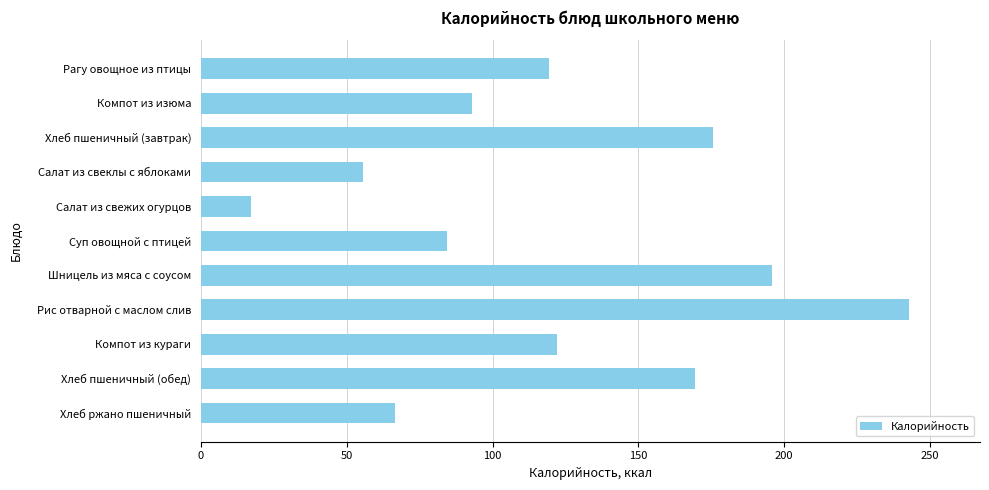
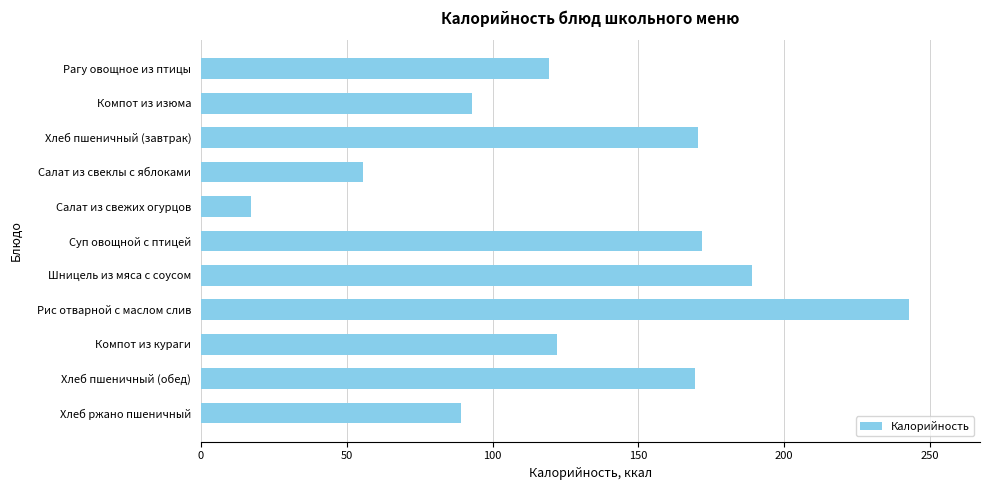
  {
    "Рагу овощное из птицы": 119,
    "Компот из изюма": 93,
-   "Хлеб пшеничный (завтрак)": 176,
+   "Хлеб пшеничный (завтрак)": 170,
    "Салат из свеклы с яблоками": 56,
    "Салат из свежих огурцов": 17,
-   "Суп овощной с птицей": 84,
-   "Шницель из мяса с соусом": 196,
+   "Суп овощной с птицей": 172,
+   "Шницель из мяса с соусом": 189,
    "Рис отварной с маслом слив": 243,
    "Компот из кураги": 122,
    "Хлеб пшеничный (обед)": 169,
-   "Хлеб ржано пшеничный": 67
+   "Хлеб ржано пшеничный": 89
  }
